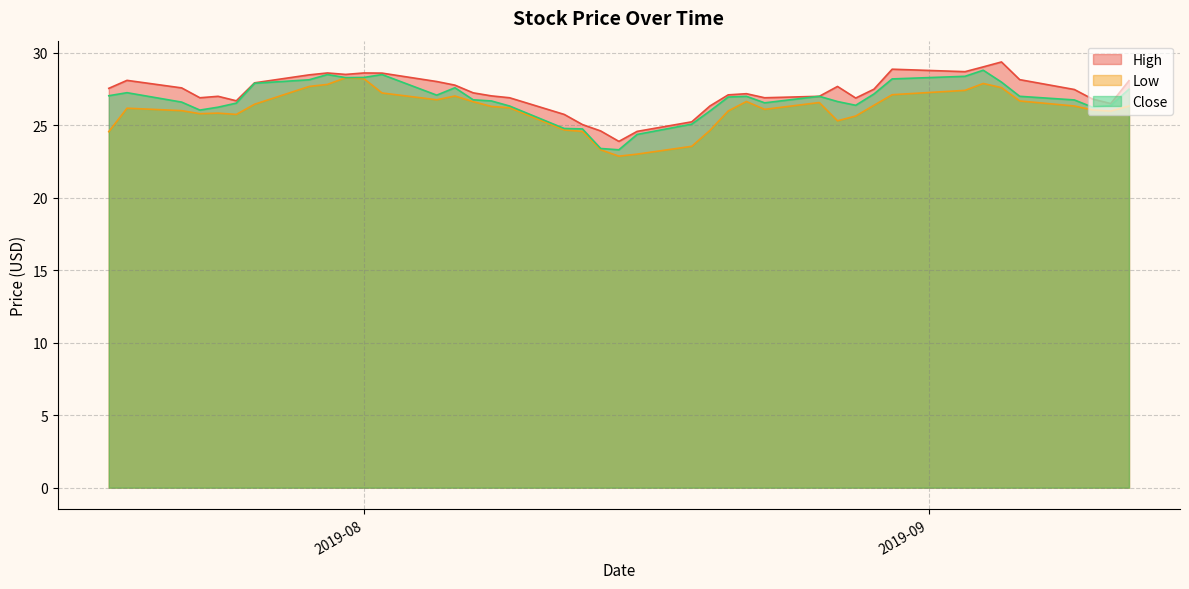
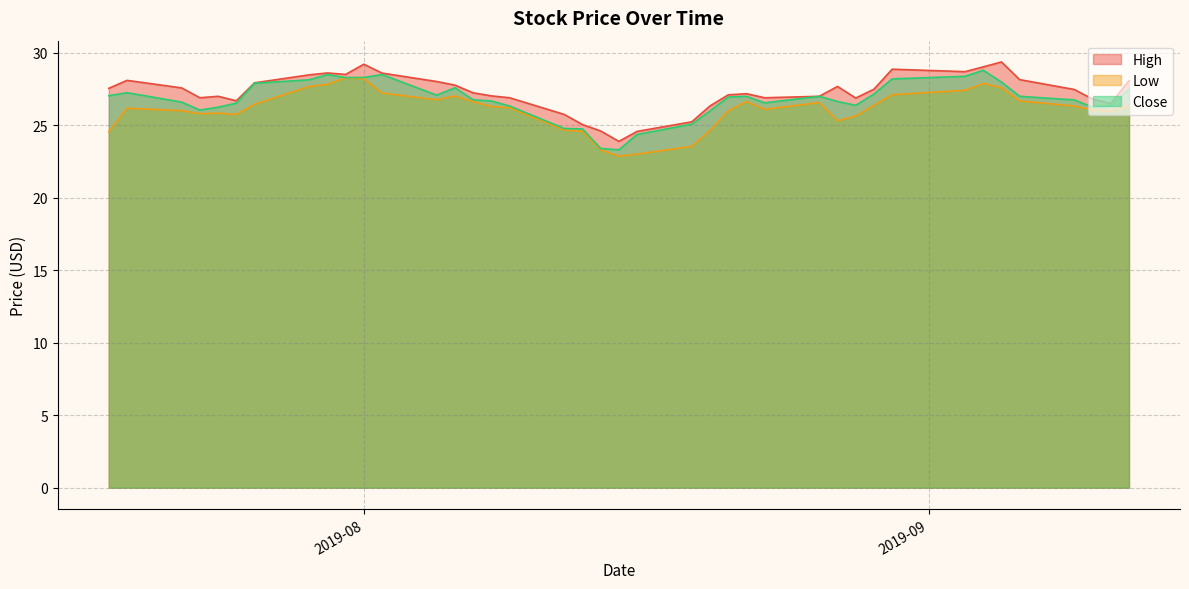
  {
    "High": {
-     "2019-08": 28.6
+     "2019-08": 29.2
    }
  }
